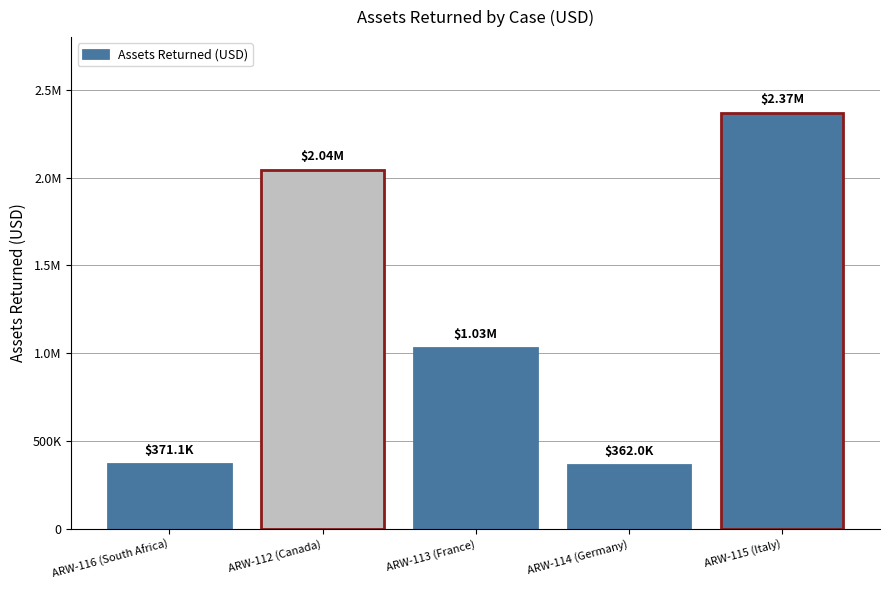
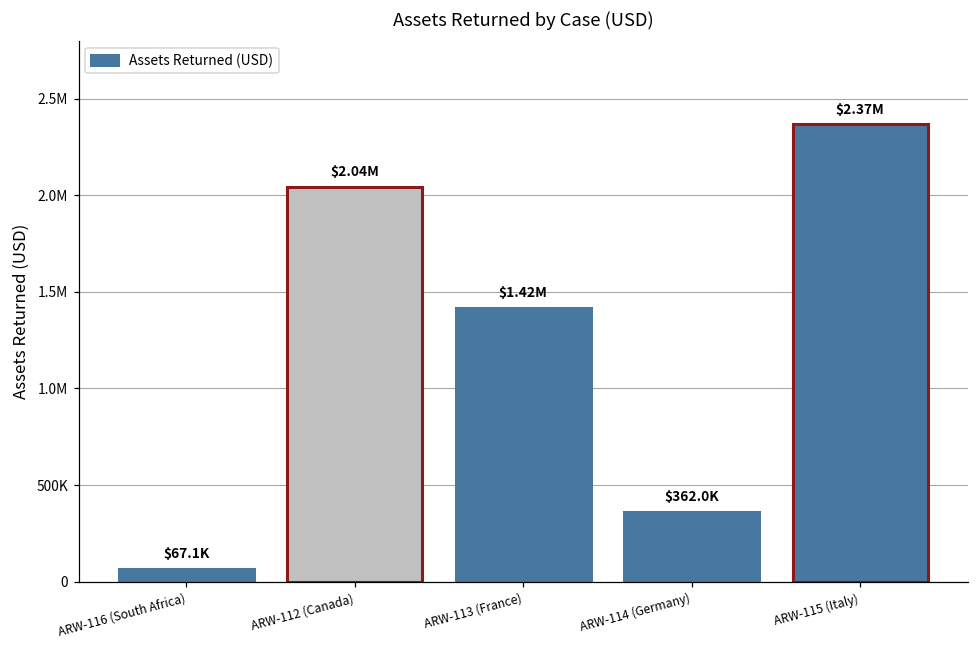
  {
-   "ARW-116 (South Africa)": "$371.1K",
+   "ARW-116 (South Africa)": "$67.1K",
    "ARW-112 (Canada)": "$2.04M",
-   "ARW-113 (France)": "$1.03M",
+   "ARW-113 (France)": "$1.42M",
    "ARW-114 (Germany)": "$362.0K",
    "ARW-115 (Italy)": "$2.37M"
  }
